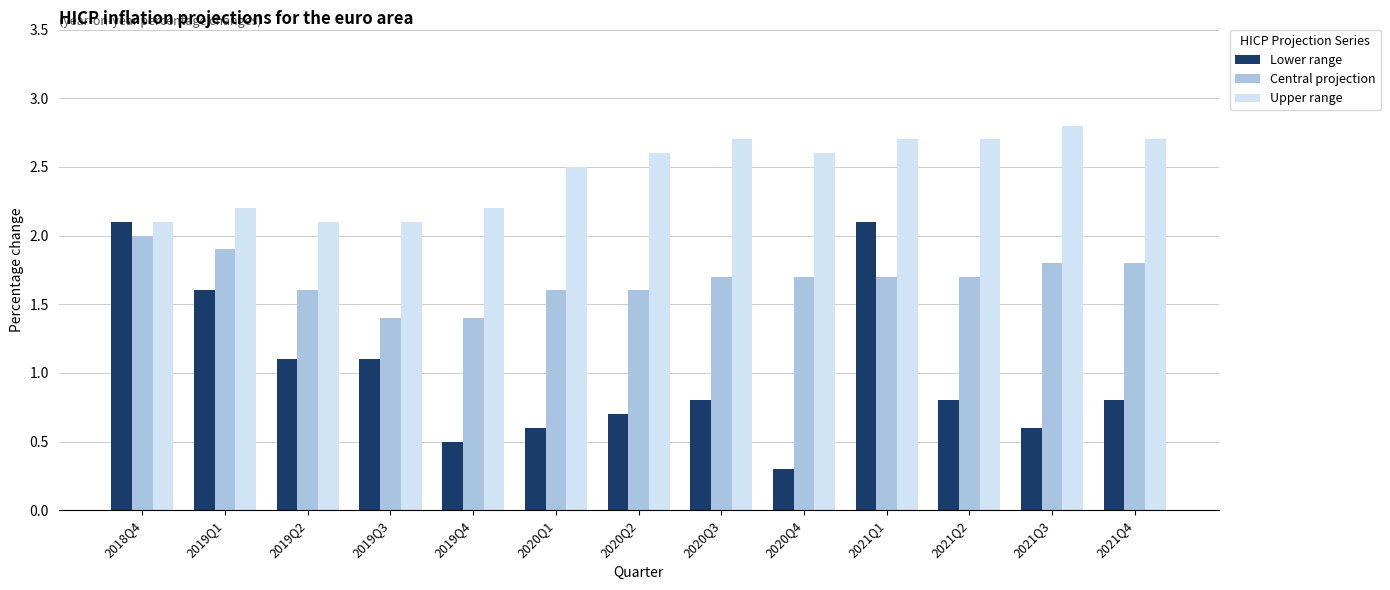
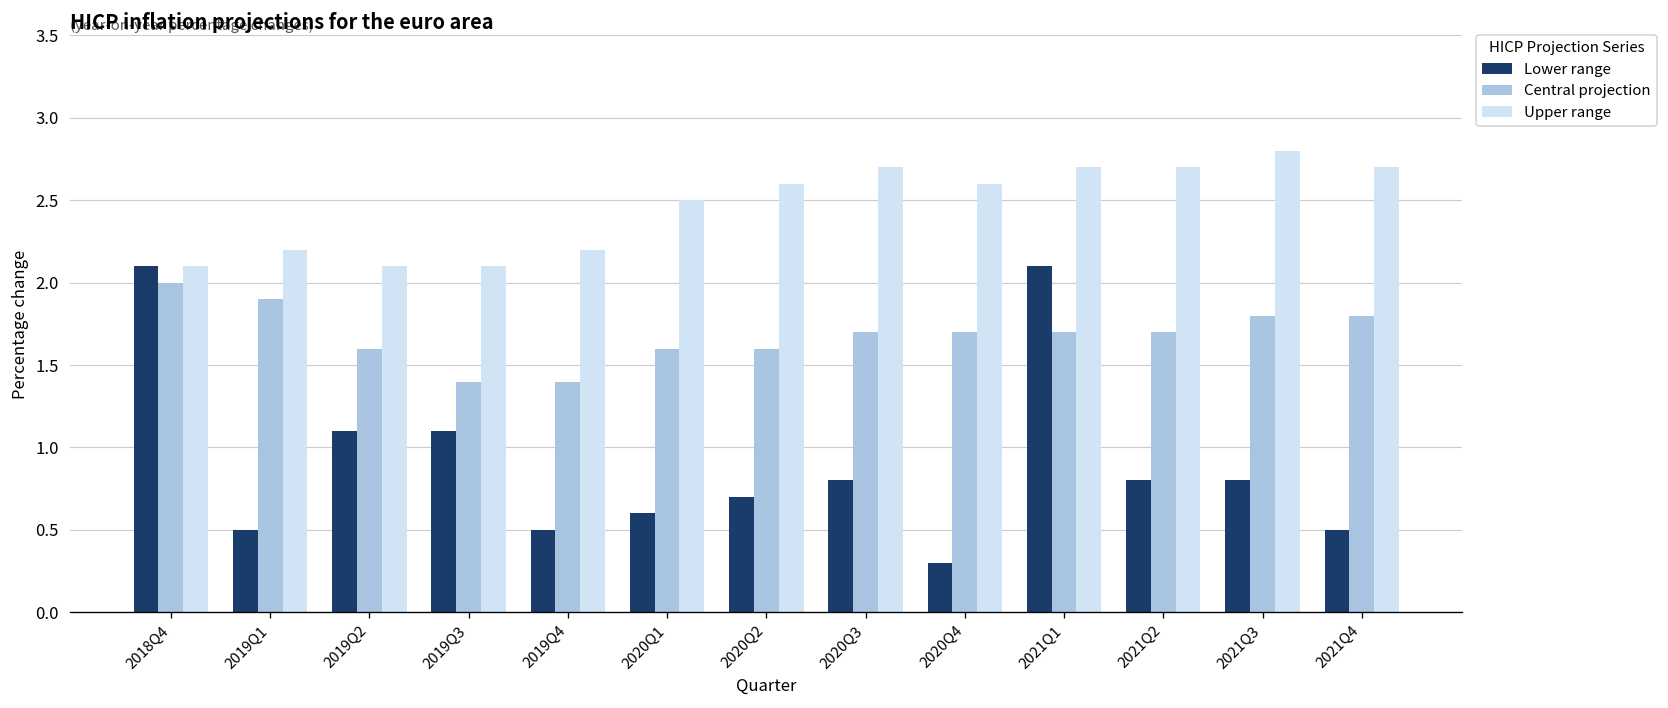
  {
    "Lower range": {
      "2018Q4": 2.1,
-     "2019Q1": 1.6,
+     "2019Q1": 0.5,
      "2019Q2": 1.1,
      "2019Q3": 1.1,
      "2019Q4": 0.5,
      "2020Q1": 0.6,
      "2020Q2": 0.7,
      "2020Q3": 0.8,
      "2020Q4": 0.3,
      "2021Q1": 2.1,
      "2021Q2": 0.8,
-     "2021Q3": 0.6,
-     "2021Q4": 0.8
+     "2021Q3": 0.8,
+     "2021Q4": 0.5
    }
  }
